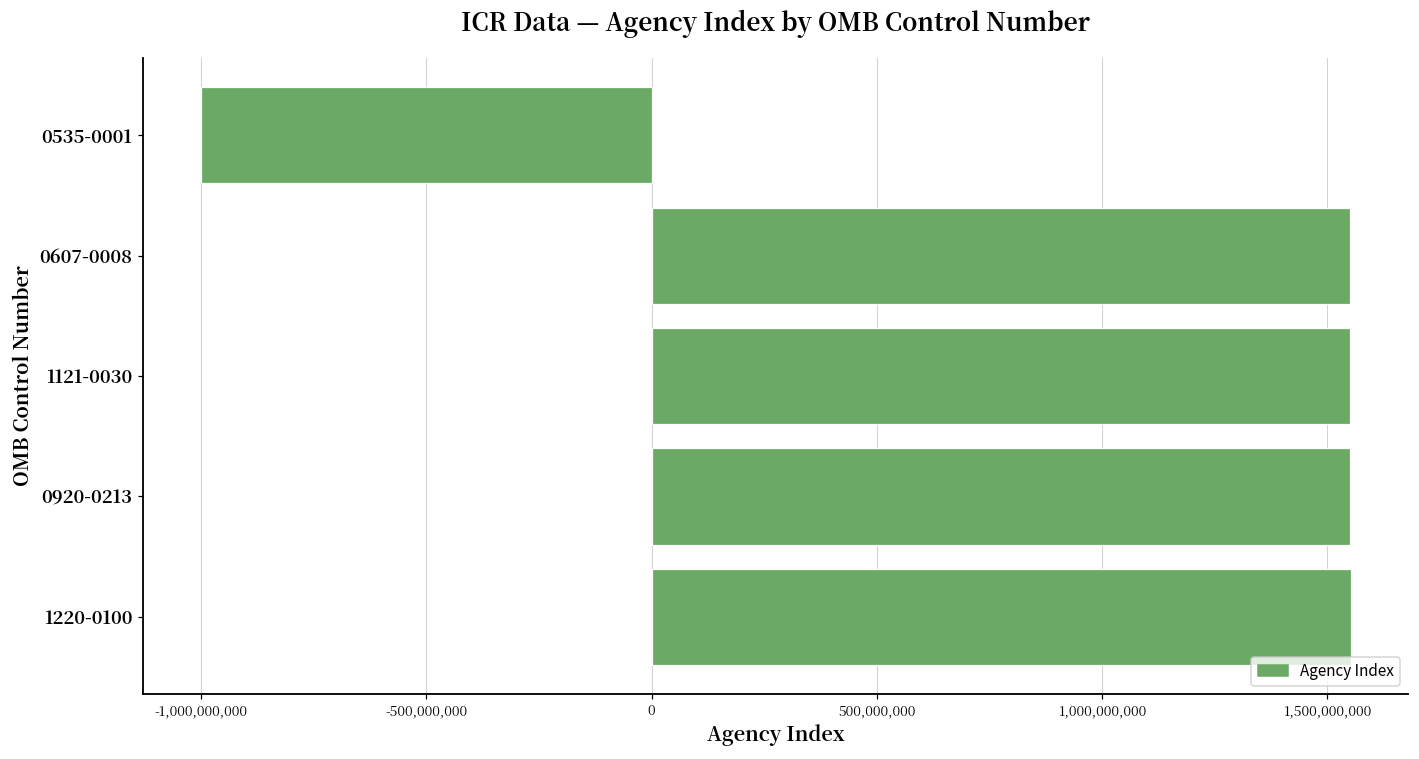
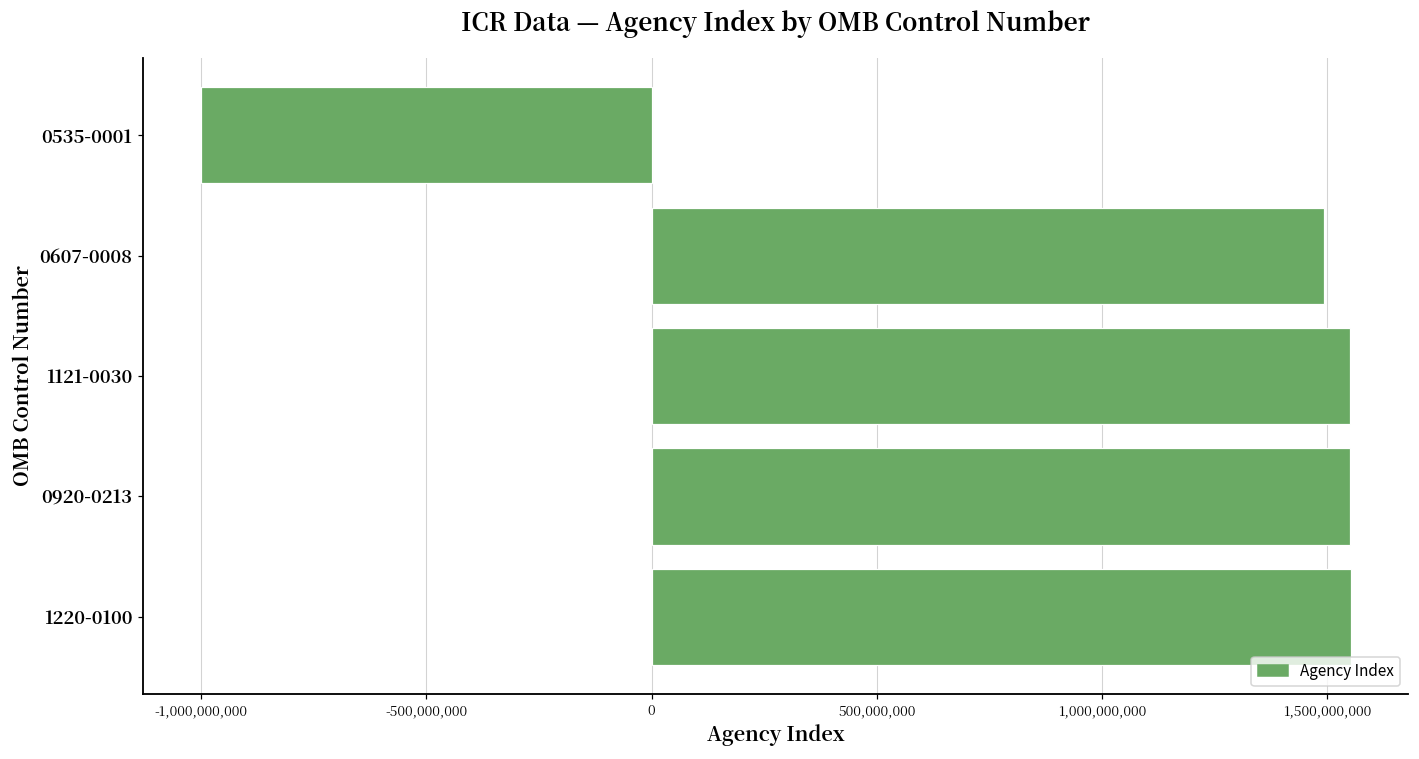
  {
    "0535-0001": "-1,000,000,000",
-   "0607-0008": "1,550,000,000",
+   "0607-0008": "1,490,000,000",
    "1121-0030": "1,550,000,000",
    "0920-0213": "1,550,000,000",
    "1220-0100": "1,550,000,000"
  }
